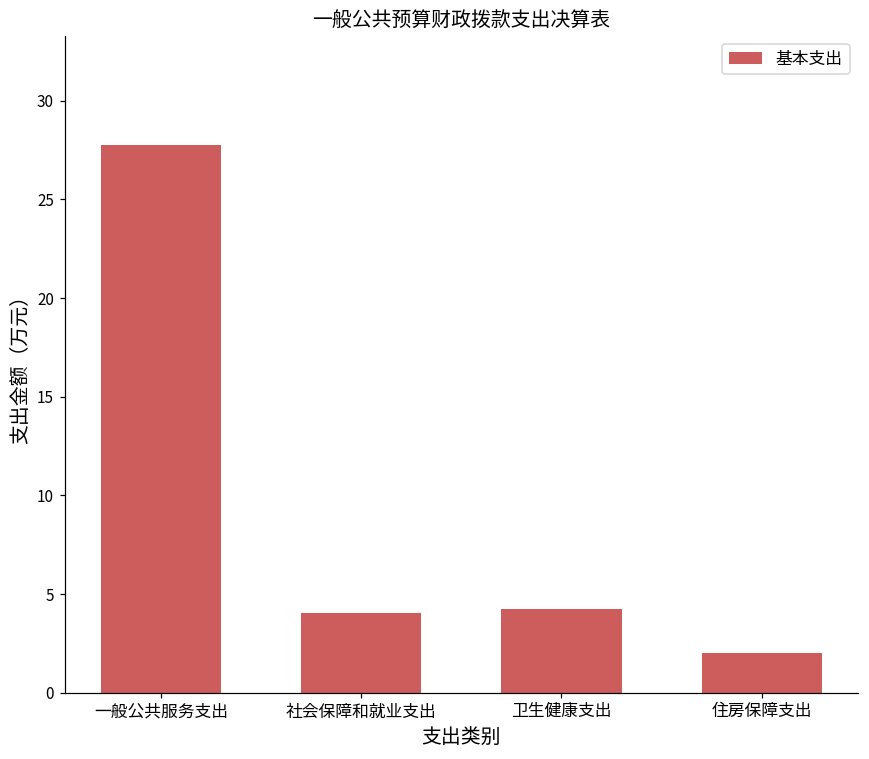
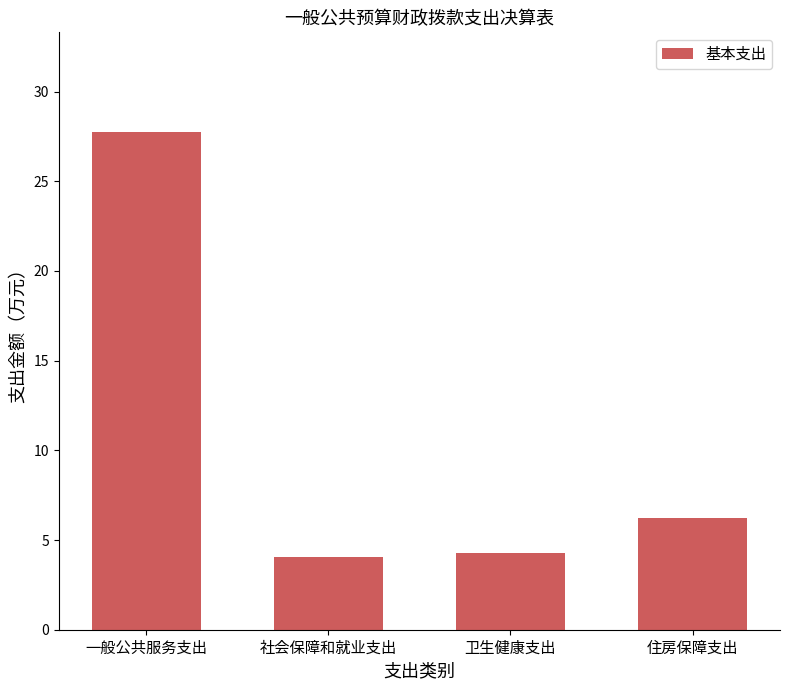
  {
    "一般公共服务支出": 27.8,
    "社会保障和就业支出": 4.0,
    "卫生健康支出": 4.3,
-   "住房保障支出": 2.0
+   "住房保障支出": 6.2
  }
